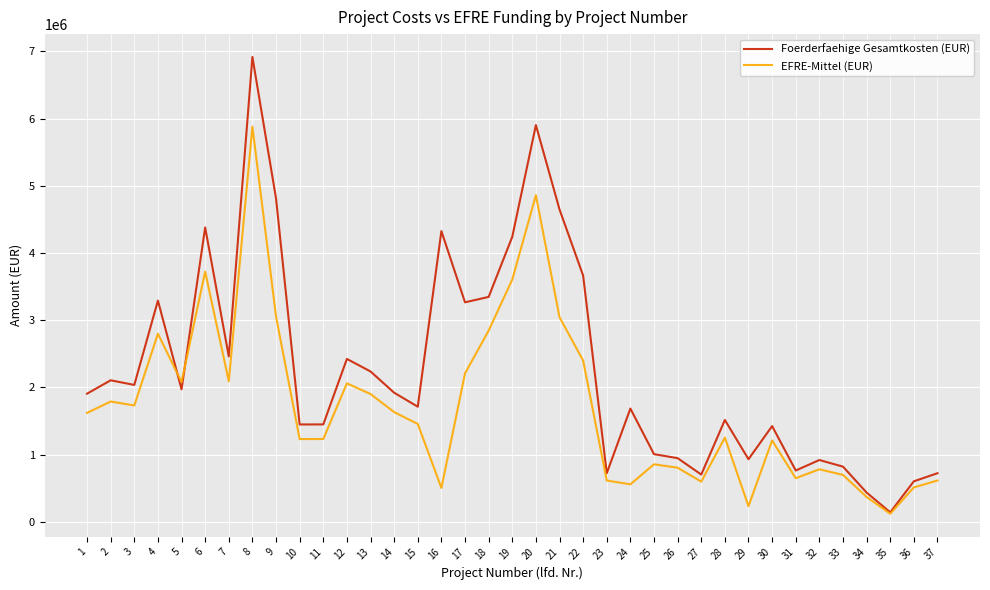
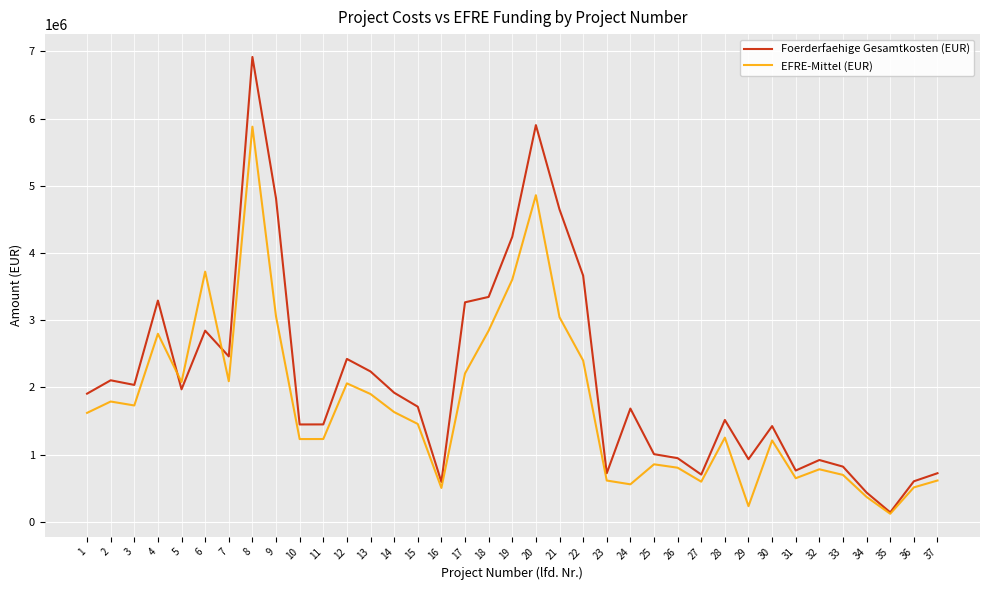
  {
    "Foerderfaehige Gesamtkosten (EUR)": {
      "1": 1900000,
      "2": 2100000,
      "3": 2000000,
      "4": 3300000,
      "5": 2000000,
-     "6": 4400000,
+     "6": 2800000,
      "7": 2500000,
      "8": 6900000,
      "9": 4800000,
      "10": 1400000,
      "11": 1400000,
      "12": 2400000,
      "13": 2200000,
      "14": 1900000,
      "15": 1700000,
-     "16": 4300000,
+     "16": 600000,
      "17": 3300000,
      "18": 3300000,
      "19": 4200000,
      "20": 5900000,
      "21": 4600000,
      "22": 3700000,
      "23": 700000,
      "24": 1700000,
      "25": 1000000,
      "26": 900000,
      "27": 700000,
      "28": 1500000,
      "29": 900000,
      "30": 1400000,
      "31": 800000,
      "32": 900000,
      "33": 800000,
      "34": 400000,
      "36": 600000,
      "37": 700000
    },
    "EFRE-Mittel (EUR)": {
      "1": 1600000,
      "2": 1800000,
      "3": 1700000,
      "4": 2800000,
      "5": 2100000,
      "6": 3700000,
      "7": 2100000,
      "8": 5900000,
      "9": 3100000,
      "10": 1200000,
      "11": 1200000,
      "12": 2100000,
      "13": 1900000,
      "14": 1600000,
      "15": 1500000,
      "16": 500000,
      "17": 2200000,
      "18": 2800000,
      "19": 3600000,
      "20": 4900000,
      "21": 3000000,
      "22": 2400000,
      "23": 600000,
      "24": 600000,
      "25": 900000,
      "26": 800000,
      "27": 600000,
      "28": 1300000,
      "29": 200000,
      "30": 1200000,
      "31": 600000,
      "32": 800000,
      "33": 700000,
      "34": 400000,
      "36": 500000,
      "37": 600000
    }
  }
